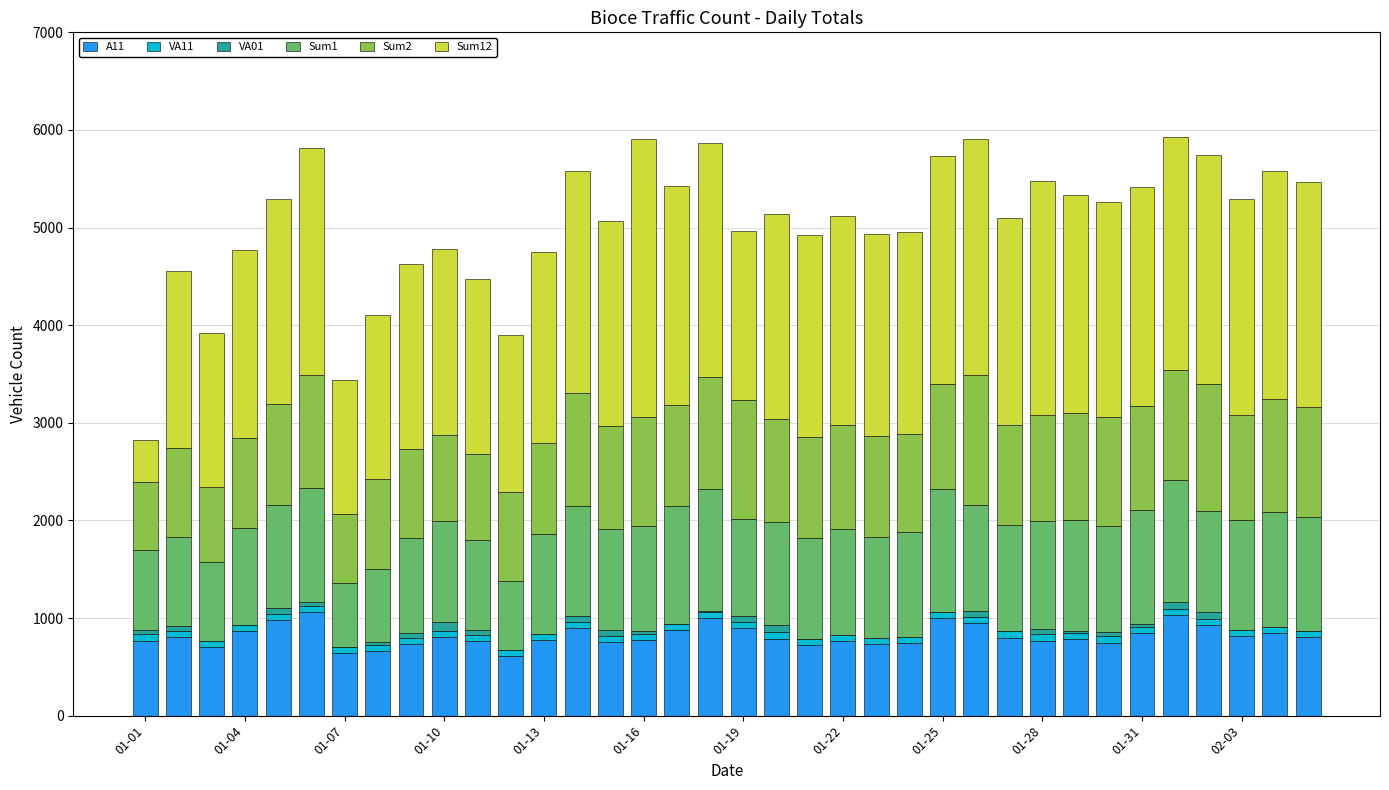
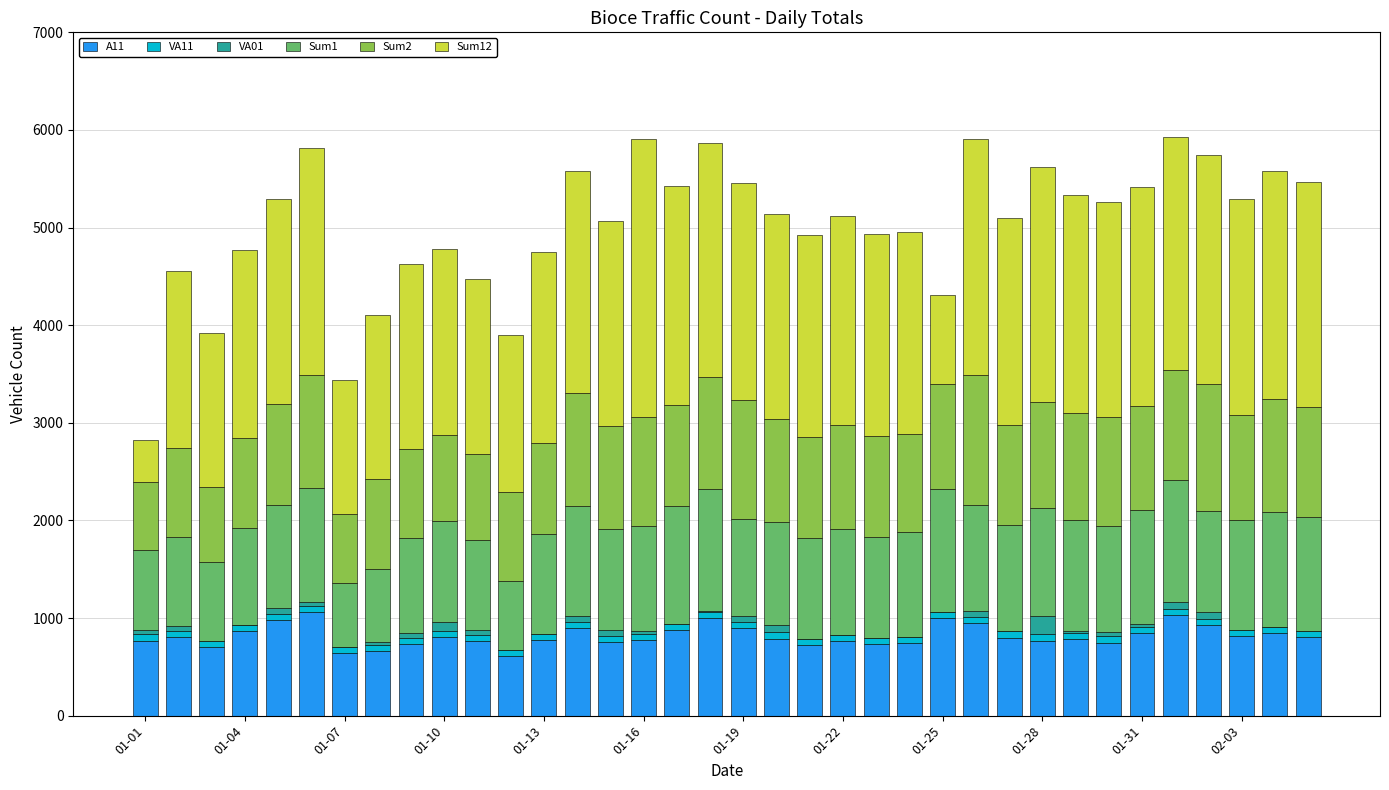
  {
    "VA01": {
      "01-01": 0,
      "01-04": 0,
      "01-07": 0,
      "01-10": 100,
      "01-13": 0,
      "01-16": 0,
      "01-19": 100,
      "01-22": 0,
      "01-25": 0,
-     "01-28": 100,
+     "01-28": 200,
      "01-31": 0,
      "02-03": 0
    },
    "Sum12": {
      "01-01": 400,
      "01-04": 1900,
      "01-07": 1400,
      "01-10": 1900,
      "01-13": 2000,
      "01-16": 2800,
-     "01-19": 1700,
+     "01-19": 2200,
      "01-22": 2100,
-     "01-25": 2300,
+     "01-25": 900,
      "01-28": 2400,
      "01-31": 2200,
      "02-03": 2200
    }
  }
